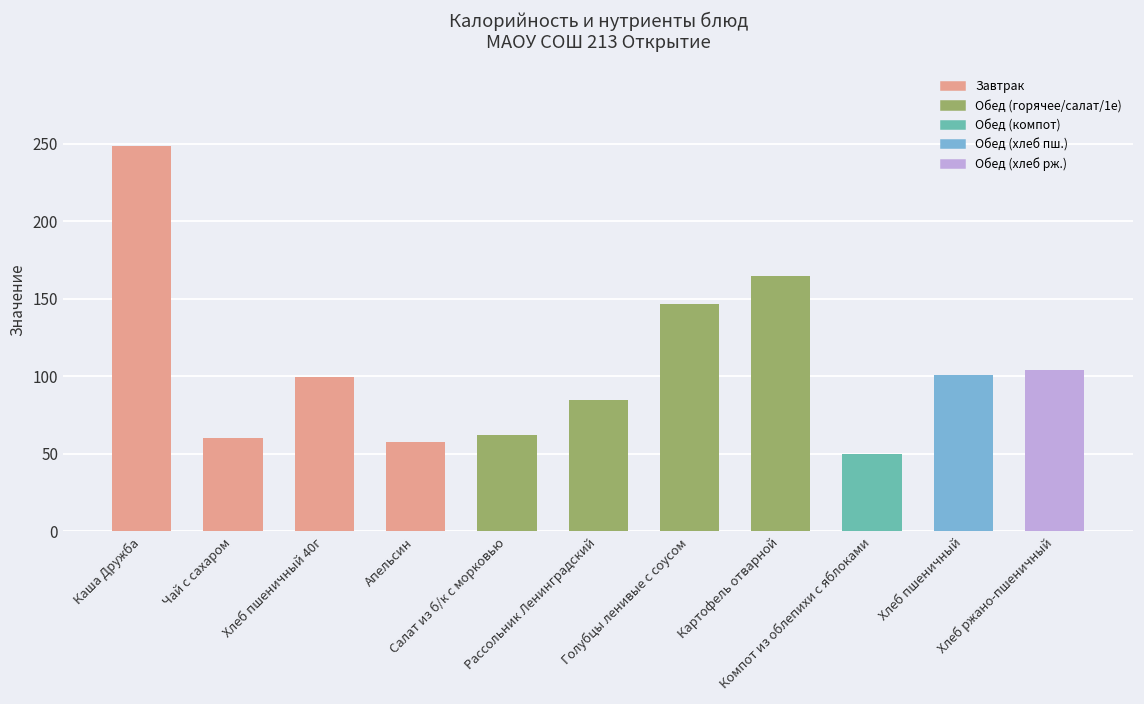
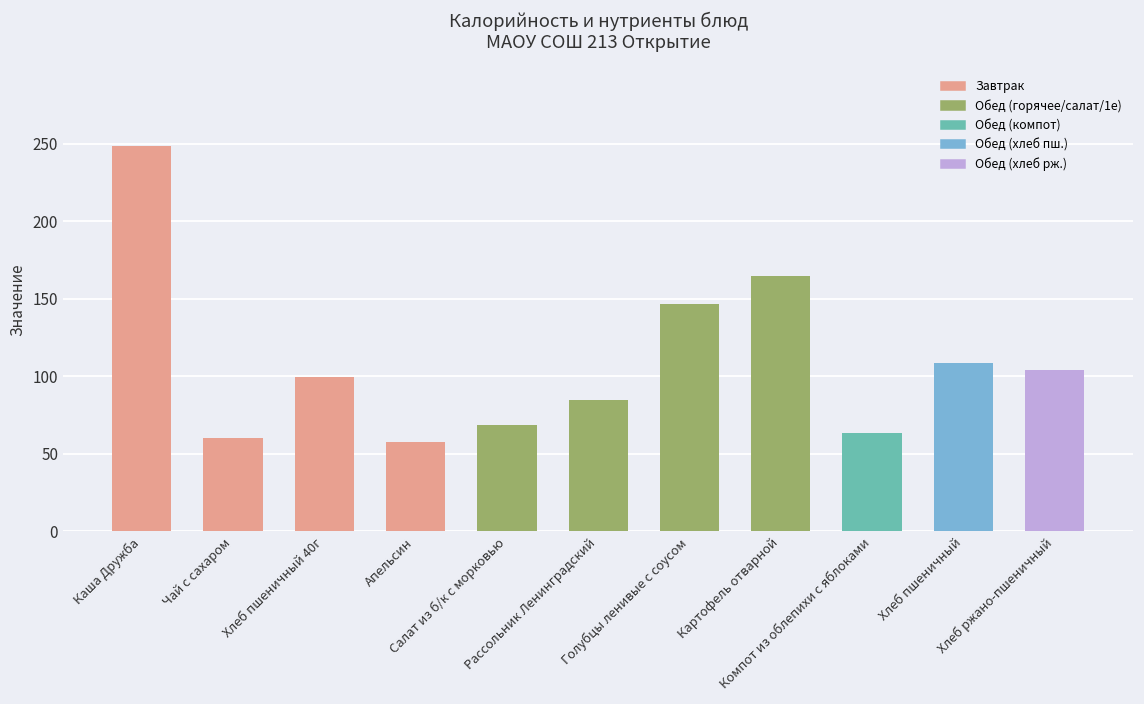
  {
    "Каша Дружба": 249,
    "Чай с сахаром": 60,
    "Хлеб пшеничный 40г": 99,
    "Апельсин": 57,
-   "Салат из б/к с морковью": 62,
+   "Салат из б/к с морковью": 68,
    "Рассольник Ленинградский": 85,
    "Голубцы ленивые с соусом": 146,
    "Картофель отварной": 164,
-   "Компот из облепихи с яблоками": 50,
-   "Хлеб пшеничный": 101,
+   "Компот из облепихи с яблоками": 63,
+   "Хлеб пшеничный": 109,
    "Хлеб ржано-пшеничный": 104
  }
